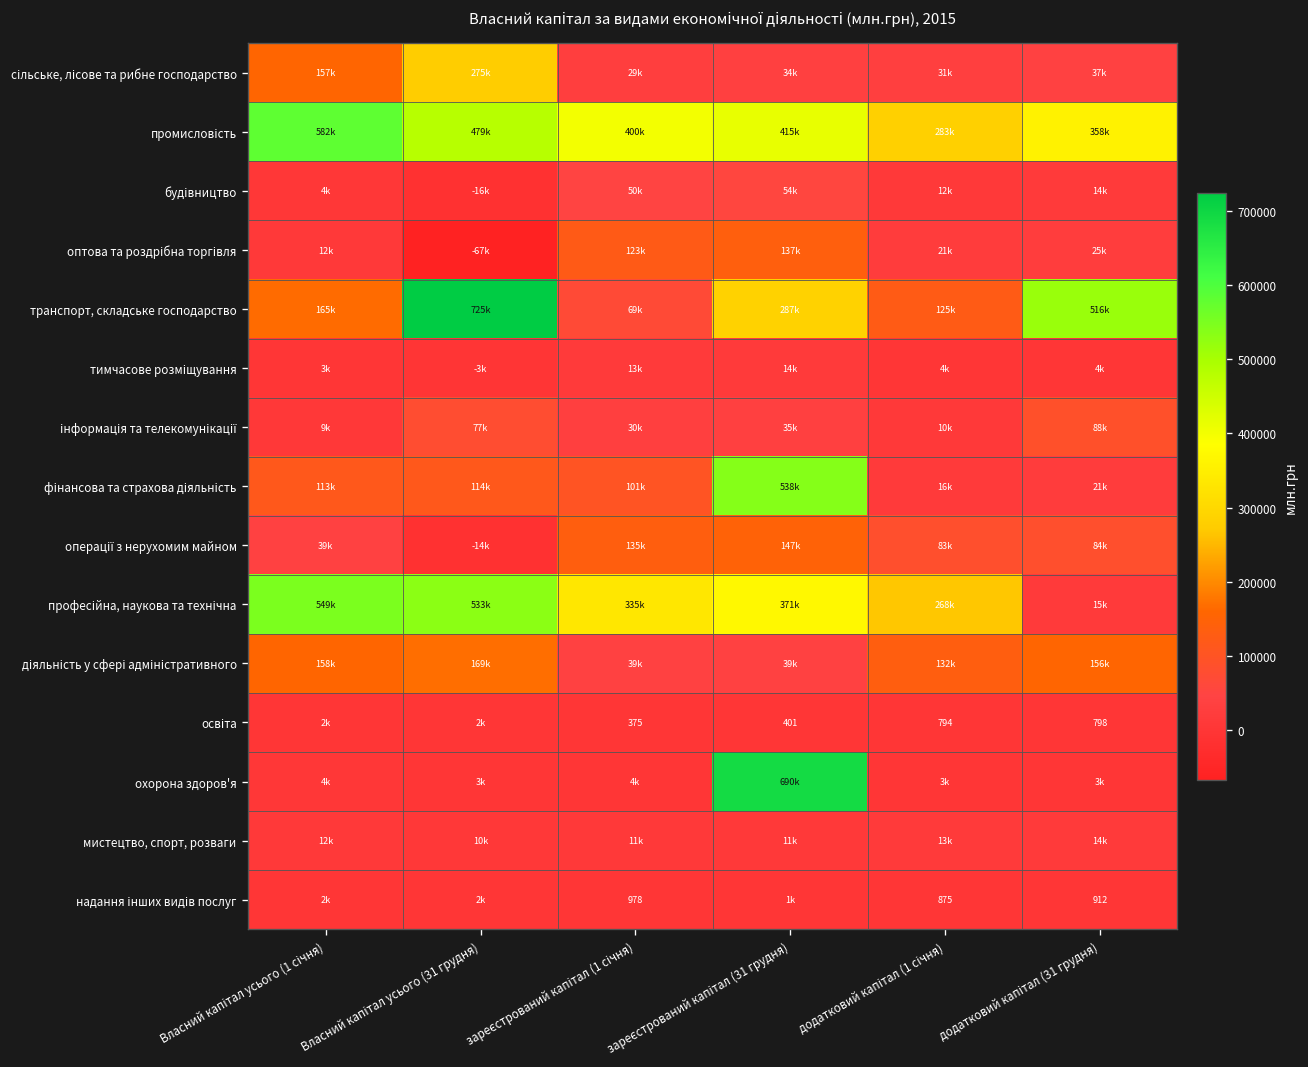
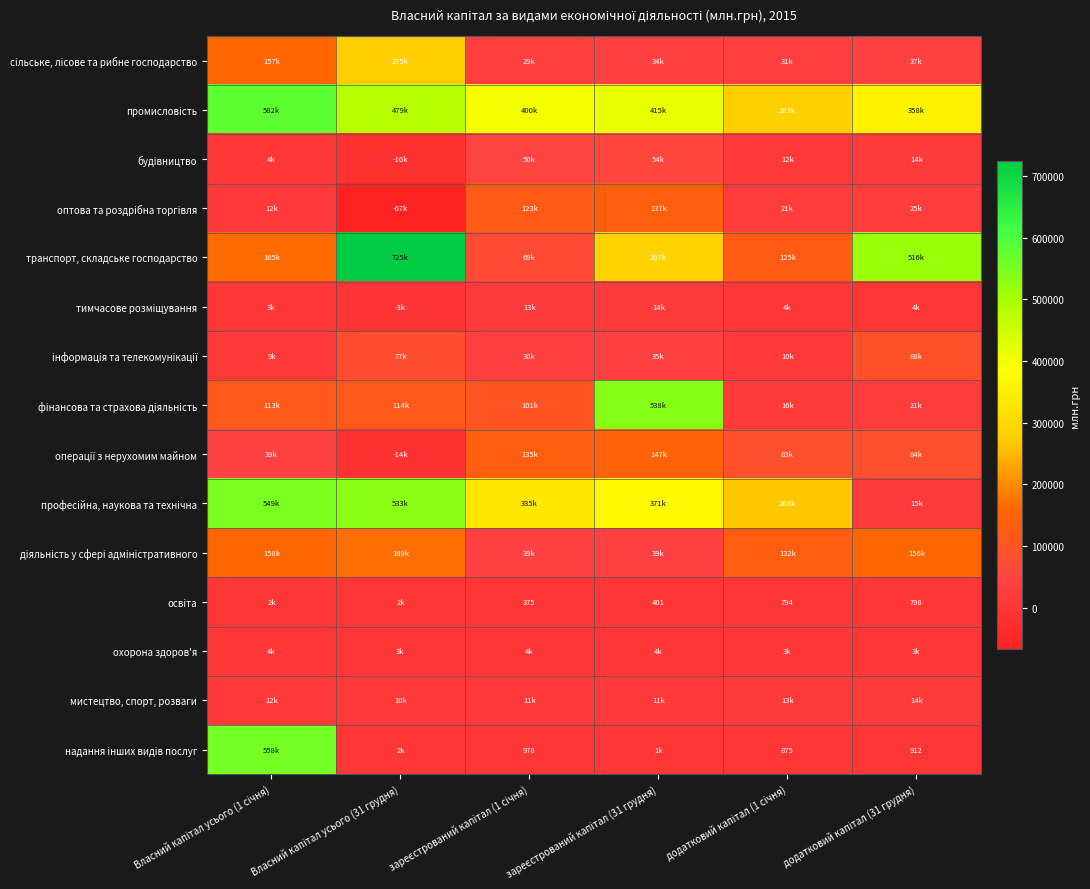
  {
    "сільське, лісове та рибне господарство": {
      "Власний капітал усього (1 січня)": "157k",
      "Власний капітал усього (31 грудня)": "275k",
      "зареєстрований капітал (1 січня)": "29k",
      "зареєстрований капітал (31 грудня)": "34k",
      "додатковий капітал (1 січня)": "31k",
      "додатковий капітал (31 грудня)": "37k"
    },
    "промисловість": {
      "Власний капітал усього (1 січня)": "582k",
      "Власний капітал усього (31 грудня)": "479k",
      "зареєстрований капітал (1 січня)": "400k",
      "зареєстрований капітал (31 грудня)": "415k",
      "додатковий капітал (1 січня)": "283k",
      "додатковий капітал (31 грудня)": "358k"
    },
    "будівництво": {
      "Власний капітал усього (1 січня)": "4k",
      "Власний капітал усього (31 грудня)": "-16k",
      "зареєстрований капітал (1 січня)": "50k",
      "зареєстрований капітал (31 грудня)": "54k",
      "додатковий капітал (1 січня)": "12k",
      "додатковий капітал (31 грудня)": "14k"
    },
    "оптова та роздрібна торгівля": {
      "Власний капітал усього (1 січня)": "12k",
      "Власний капітал усього (31 грудня)": "-67k",
      "зареєстрований капітал (1 січня)": "123k",
      "зареєстрований капітал (31 грудня)": "137k",
      "додатковий капітал (1 січня)": "21k",
      "додатковий капітал (31 грудня)": "25k"
    },
    "транспорт, складське господарство": {
      "Власний капітал усього (1 січня)": "165k",
      "Власний капітал усього (31 грудня)": "725k",
      "зареєстрований капітал (1 січня)": "69k",
      "зареєстрований капітал (31 грудня)": "287k",
      "додатковий капітал (1 січня)": "125k",
      "додатковий капітал (31 грудня)": "516k"
    },
    "тимчасове розміщування": {
      "Власний капітал усього (1 січня)": "3k",
      "Власний капітал усього (31 грудня)": "-3k",
      "зареєстрований капітал (1 січня)": "13k",
      "зареєстрований капітал (31 грудня)": "14k",
      "додатковий капітал (1 січня)": "4k",
      "додатковий капітал (31 грудня)": "4k"
    },
    "інформація та телекомунікації": {
      "Власний капітал усього (1 січня)": "9k",
      "Власний капітал усього (31 грудня)": "77k",
      "зареєстрований капітал (1 січня)": "30k",
      "зареєстрований капітал (31 грудня)": "35k",
      "додатковий капітал (1 січня)": "10k",
      "додатковий капітал (31 грудня)": "88k"
    },
    "фінансова та страхова діяльність": {
      "Власний капітал усього (1 січня)": "113k",
      "Власний капітал усього (31 грудня)": "114k",
      "зареєстрований капітал (1 січня)": "101k",
      "зареєстрований капітал (31 грудня)": "538k",
      "додатковий капітал (1 січня)": "16k",
      "додатковий капітал (31 грудня)": "21k"
    },
    "операції з нерухомим майном": {
      "Власний капітал усього (1 січня)": "39k",
      "Власний капітал усього (31 грудня)": "-14k",
      "зареєстрований капітал (1 січня)": "135k",
      "зареєстрований капітал (31 грудня)": "147k",
      "додатковий капітал (1 січня)": "83k",
      "додатковий капітал (31 грудня)": "84k"
    },
    "професійна, наукова та технічна": {
      "Власний капітал усього (1 січня)": "549k",
      "Власний капітал усього (31 грудня)": "533k",
      "зареєстрований капітал (1 січня)": "335k",
      "зареєстрований капітал (31 грудня)": "371k",
      "додатковий капітал (1 січня)": "268k",
      "додатковий капітал (31 грудня)": "15k"
    },
    "діяльність у сфері адміністративного": {
      "Власний капітал усього (1 січня)": "158k",
      "Власний капітал усього (31 грудня)": "169k",
      "зареєстрований капітал (1 січня)": "39k",
      "зареєстрований капітал (31 грудня)": "39k",
      "додатковий капітал (1 січня)": "132k",
      "додатковий капітал (31 грудня)": "156k"
    },
    "освіта": {
      "Власний капітал усього (1 січня)": "2k",
      "Власний капітал усього (31 грудня)": "2k",
      "зареєстрований капітал (1 січня)": "375",
      "зареєстрований капітал (31 грудня)": "401",
      "додатковий капітал (1 січня)": "794",
      "додатковий капітал (31 грудня)": "798"
    },
    "охорона здоров'я": {
      "Власний капітал усього (1 січня)": "4k",
      "Власний капітал усього (31 грудня)": "3k",
      "зареєстрований капітал (1 січня)": "4k",
-     "зареєстрований капітал (31 грудня)": "690k",
+     "зареєстрований капітал (31 грудня)": "4k",
      "додатковий капітал (1 січня)": "3k",
      "додатковий капітал (31 грудня)": "3k"
    },
    "мистецтво, спорт, розваги": {
      "Власний капітал усього (1 січня)": "12k",
      "Власний капітал усього (31 грудня)": "10k",
      "зареєстрований капітал (1 січня)": "11k",
      "зареєстрований капітал (31 грудня)": "11k",
      "додатковий капітал (1 січня)": "13k",
      "додатковий капітал (31 грудня)": "14k"
    },
    "надання інших видів послуг": {
-     "Власний капітал усього (1 січня)": "2k",
+     "Власний капітал усього (1 січня)": "558k",
      "Власний капітал усього (31 грудня)": "2k",
      "зареєстрований капітал (1 січня)": "978",
      "зареєстрований капітал (31 грудня)": "1k",
      "додатковий капітал (1 січня)": "875",
      "додатковий капітал (31 грудня)": "912"
    }
  }
